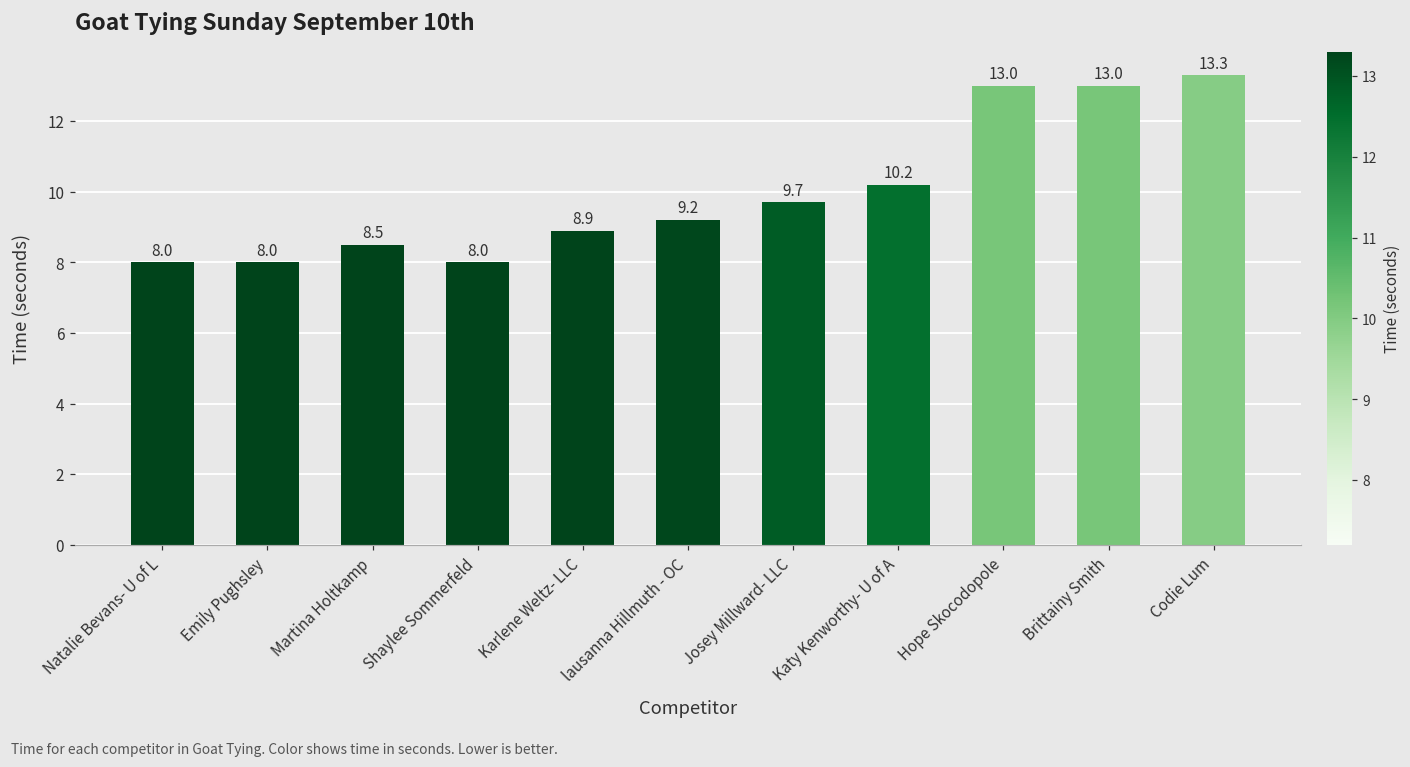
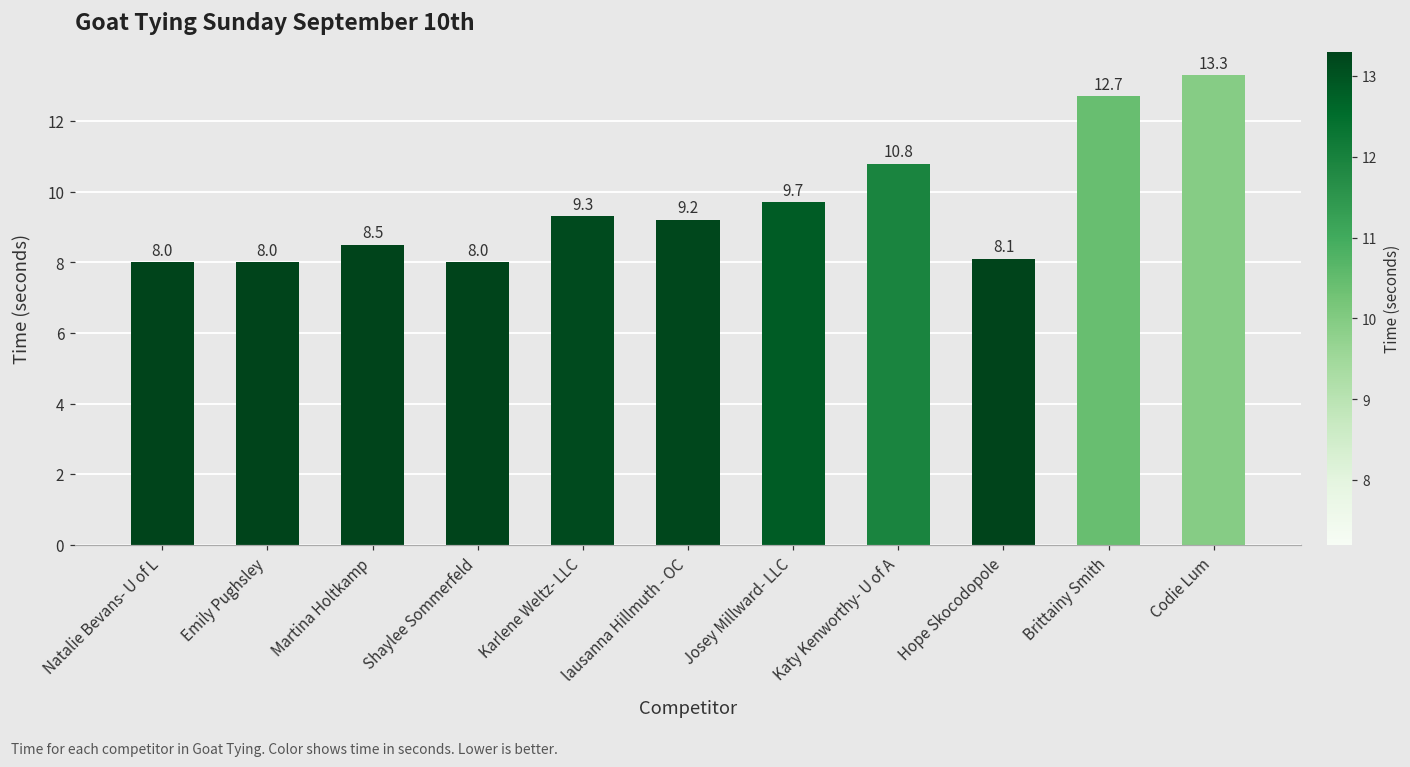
  {
    "Natalie Bevans- U of L": 8.0,
    "Emily Pughsley": 8.0,
    "Martina Holtkamp": 8.5,
    "Shaylee Sommerfeld": 8.0,
-   "Karlene Weltz- LLC": 8.9,
+   "Karlene Weltz- LLC": 9.3,
    "lausanna Hillmuth - OC": 9.2,
    "Josey Millward- LLC": 9.7,
-   "Katy Kenworthy- U of A": 10.2,
-   "Hope Skocodopole": 13.0,
-   "Brittainy Smith": 13.0,
+   "Katy Kenworthy- U of A": 10.8,
+   "Hope Skocodopole": 8.1,
+   "Brittainy Smith": 12.7,
    "Codie Lum": 13.3
  }
